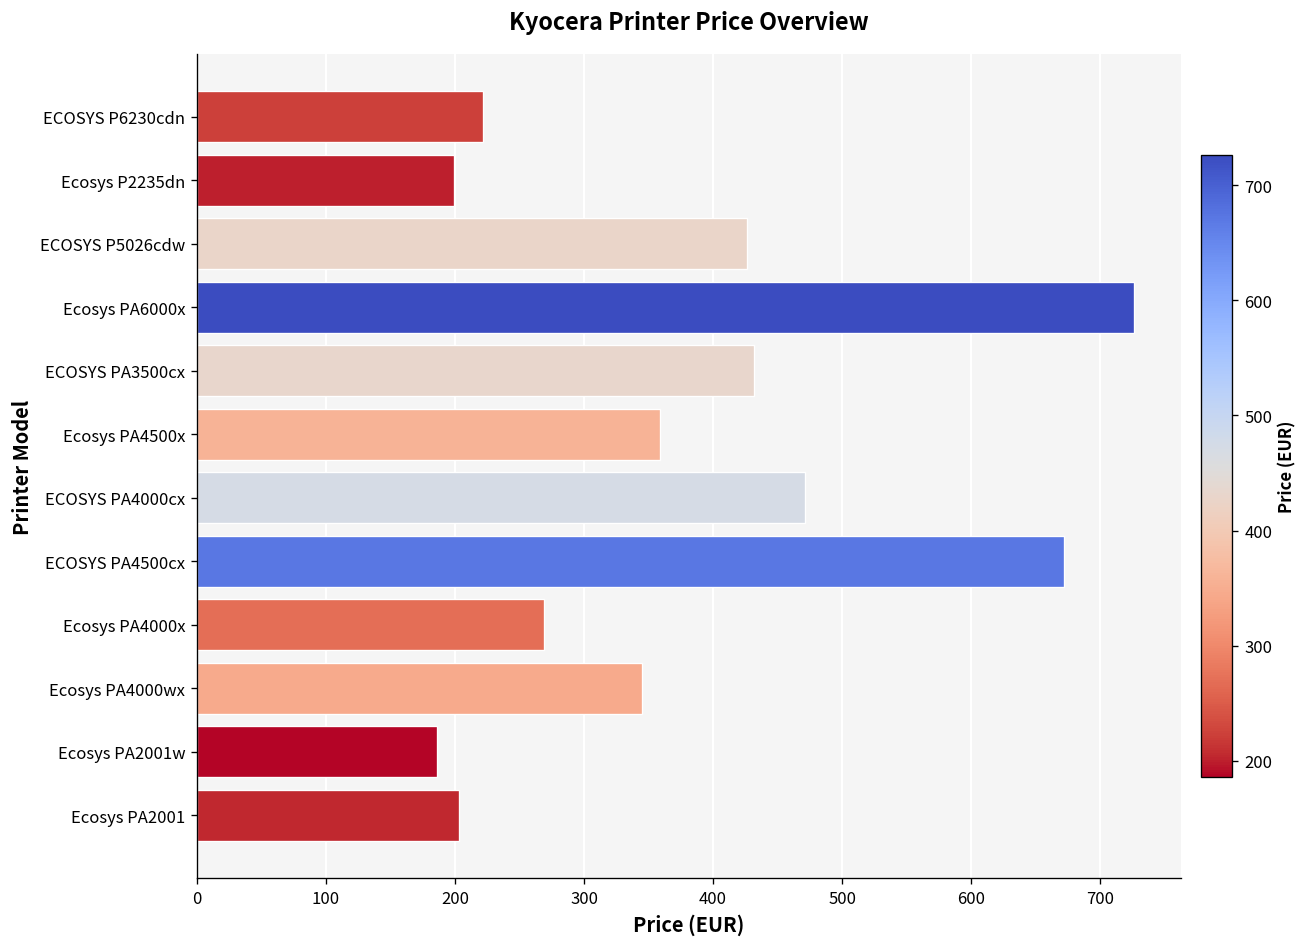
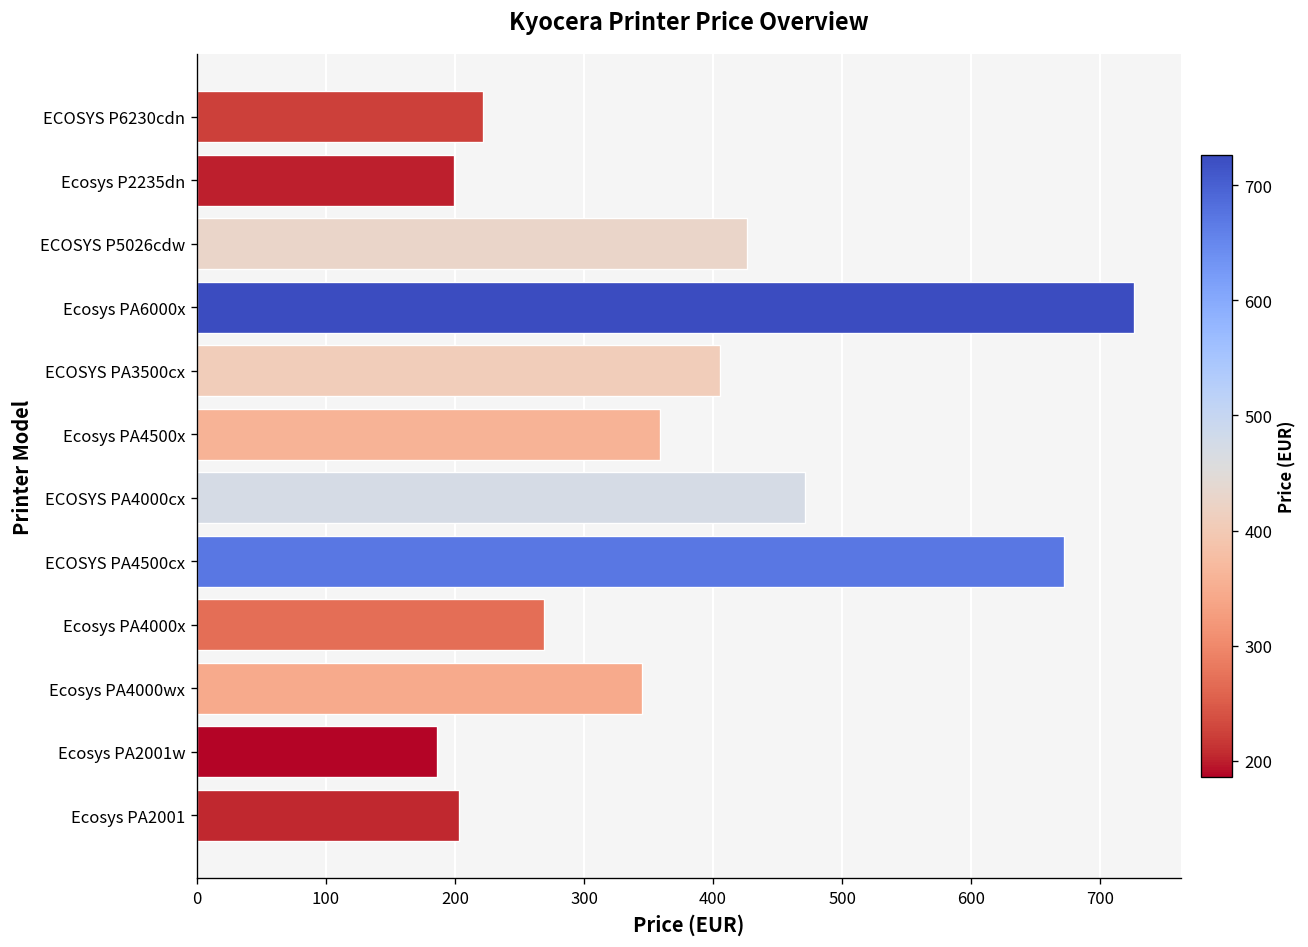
  {
    "ECOSYS P6230cdn": 222,
    "Ecosys P2235dn": 199,
    "ECOSYS P5026cdw": 427,
    "Ecosys PA6000x": 726,
-   "ECOSYS PA3500cx": 432,
+   "ECOSYS PA3500cx": 405,
    "Ecosys PA4500x": 359,
    "ECOSYS PA4000cx": 471,
    "ECOSYS PA4500cx": 672,
    "Ecosys PA4000x": 269,
    "Ecosys PA4000wx": 345,
    "Ecosys PA2001w": 186,
    "Ecosys PA2001": 203
  }
